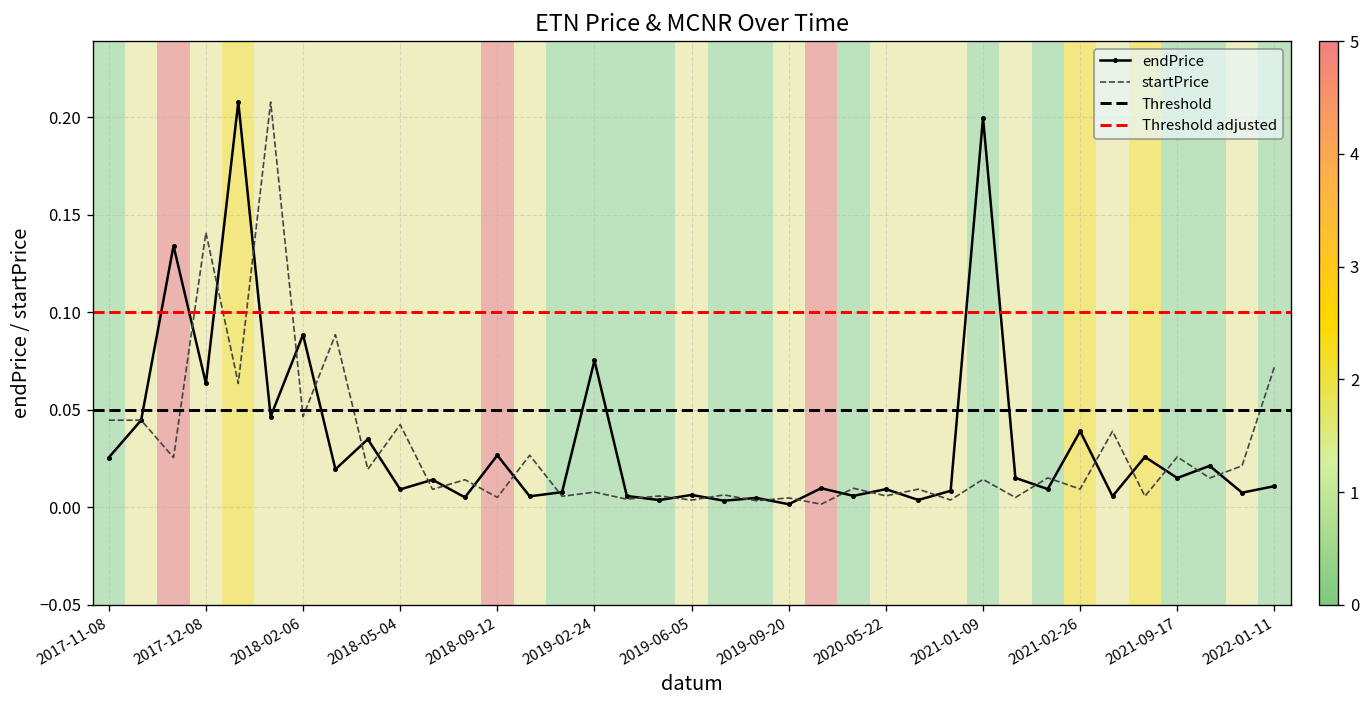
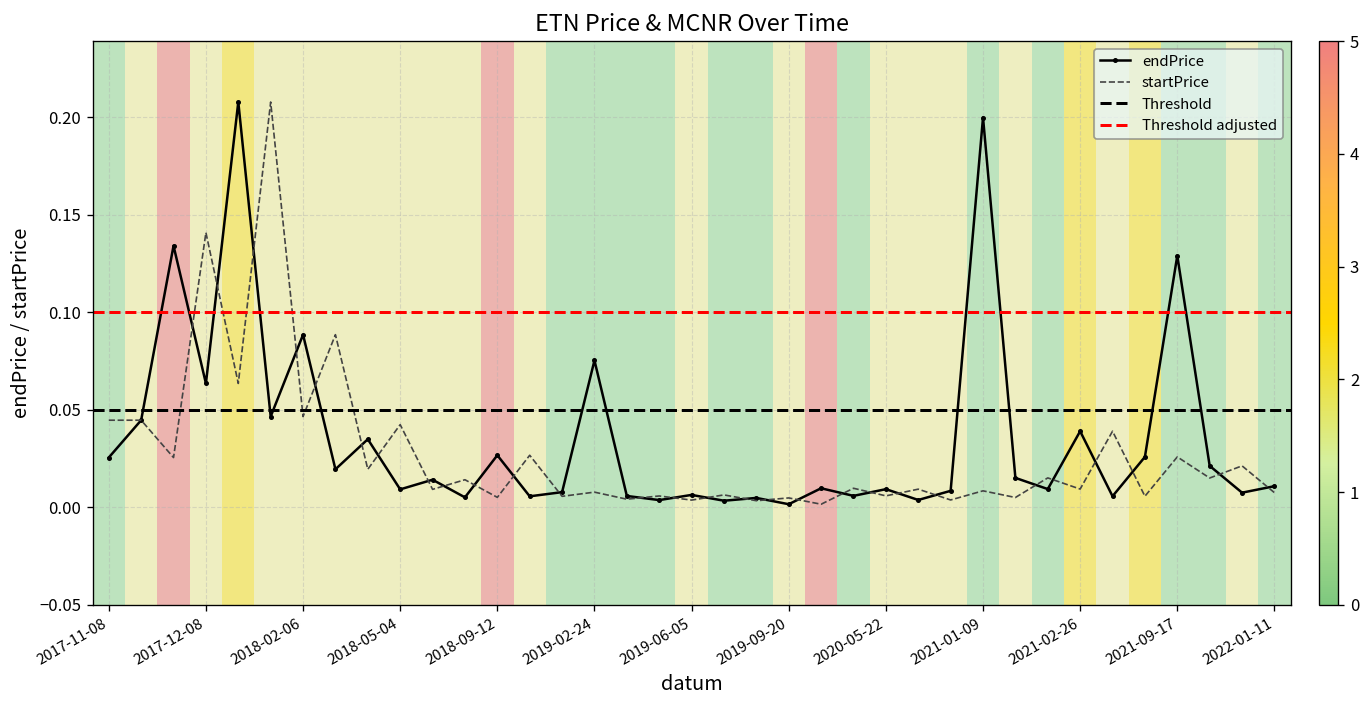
  {
    "endPrice": {
      "2017-12-08": 0.064,
      "2018-02-06": 0.089,
      "2018-05-04": 0.009,
      "2018-09-12": 0.027,
      "2019-02-24": 0.075,
      "2019-06-05": 0.006,
      "2019-09-20": 0.002,
      "2020-05-22": 0.009,
      "2021-01-09": 0.200,
      "2021-02-26": 0.039,
-     "2021-09-17": 0.015,
+     "2021-09-17": 0.129,
      "2022-01-11": 0.011
    },
    "startPrice": {
      "2017-12-08": 0.141,
      "2018-02-06": 0.047,
      "2018-05-04": 0.042,
      "2018-09-12": 0.005,
      "2019-02-24": 0.008,
      "2019-06-05": 0.004,
      "2019-09-20": 0.005,
      "2020-05-22": 0.006,
-     "2021-01-09": 0.014,
+     "2021-01-09": 0.008,
      "2021-02-26": 0.009,
      "2021-09-17": 0.026,
-     "2022-01-11": 0.072
+     "2022-01-11": 0.008
    }
  }
